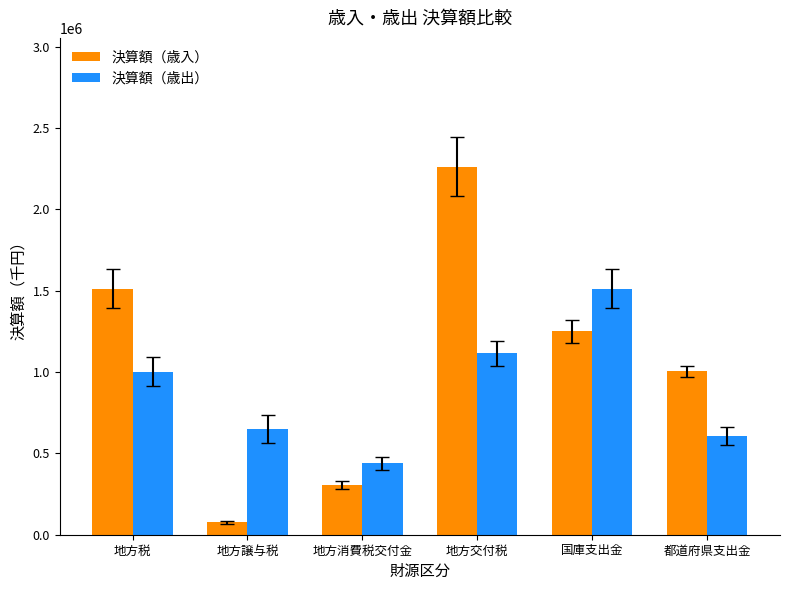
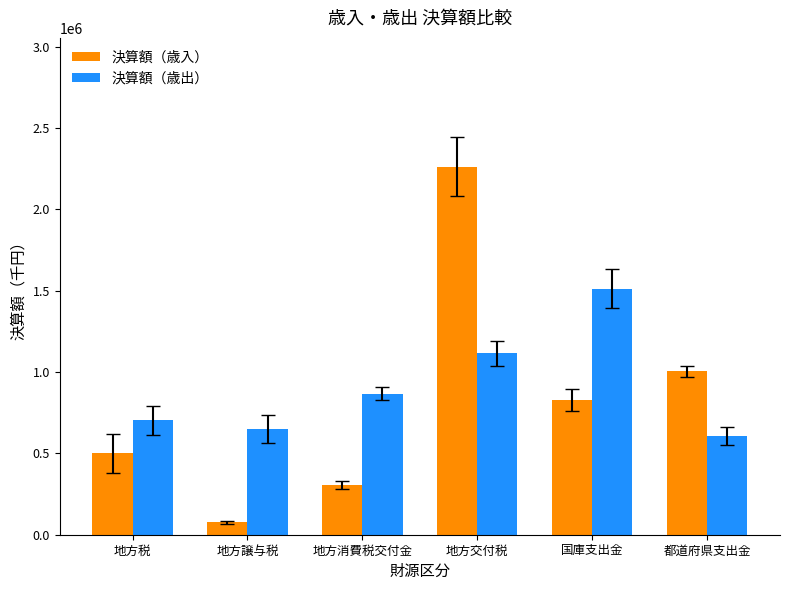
  {
    "決算額（歳入）": {
-     "地方税": 1510000,
+     "地方税": 500000,
      "地方譲与税": 80000,
      "地方消費税交付金": 310000,
      "地方交付税": 2260000,
-     "国庫支出金": 1250000,
+     "国庫支出金": 830000,
      "都道府県支出金": 1010000
    },
    "決算額（歳出）": {
-     "地方税": 1000000,
+     "地方税": 700000,
      "地方譲与税": 650000,
-     "地方消費税交付金": 440000,
+     "地方消費税交付金": 870000,
      "地方交付税": 1120000,
      "国庫支出金": 1510000,
      "都道府県支出金": 600000
    }
  }
